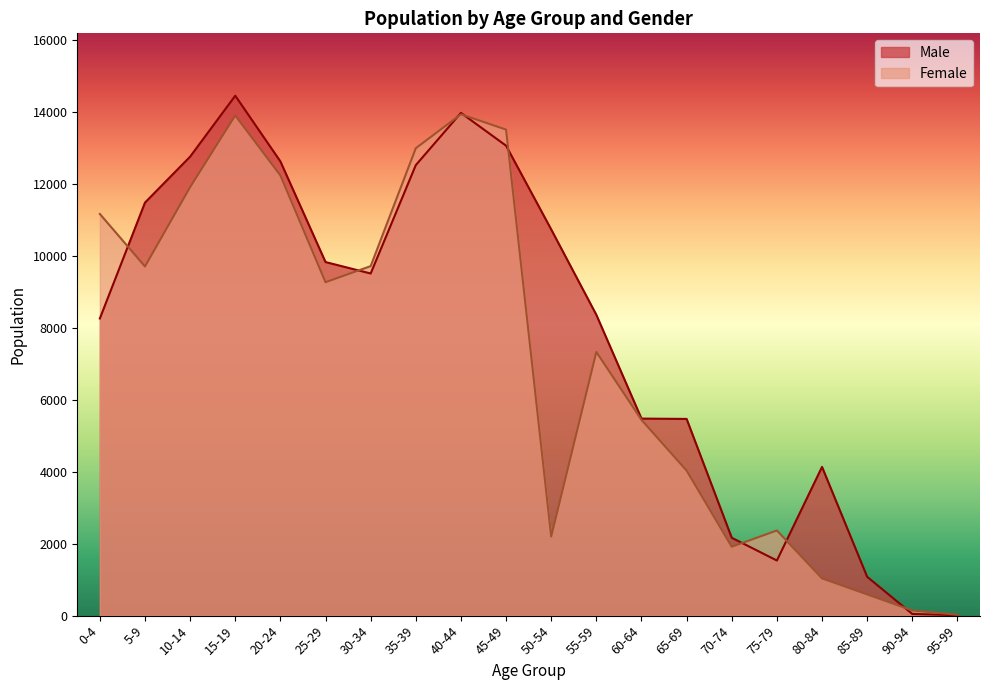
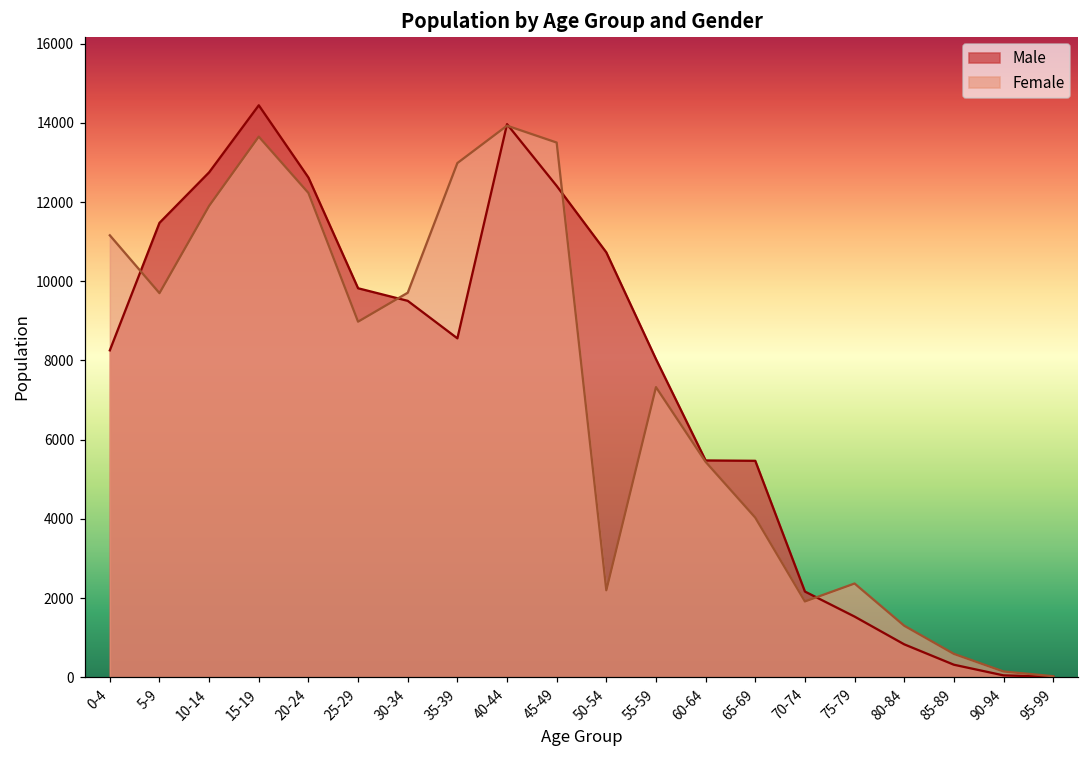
  {
    "Male": {
      "0-4": 8300,
      "5-9": 11500,
      "10-14": 12800,
      "15-19": 14400,
      "20-24": 12600,
      "25-29": 9800,
      "30-34": 9500,
-     "35-39": 12500,
-     "45-49": 13100,
+     "35-39": 8600,
+     "45-49": 12400,
      "50-54": 10700,
-     "55-59": 8400,
+     "55-59": 8000,
      "65-69": 5500,
      "70-74": 2200,
      "75-79": 1500,
-     "80-84": 4100,
-     "85-89": 1100,
+     "80-84": 800,
+     "85-89": 300,
      "90-94": 0
    },
    "Female": {
      "0-4": 11200,
      "5-9": 9700,
      "10-14": 11900,
-     "15-19": 13900,
+     "15-19": 13700,
      "20-24": 12200,
-     "25-29": 9300,
+     "25-29": 9000,
      "30-34": 9700,
      "35-39": 13000,
      "45-49": 13500,
      "50-54": 2200,
      "55-59": 7300,
      "65-69": 4000,
      "70-74": 1900,
      "75-79": 2400,
-     "80-84": 1000,
+     "80-84": 1300,
      "85-89": 600,
      "90-94": 100
    }
  }
